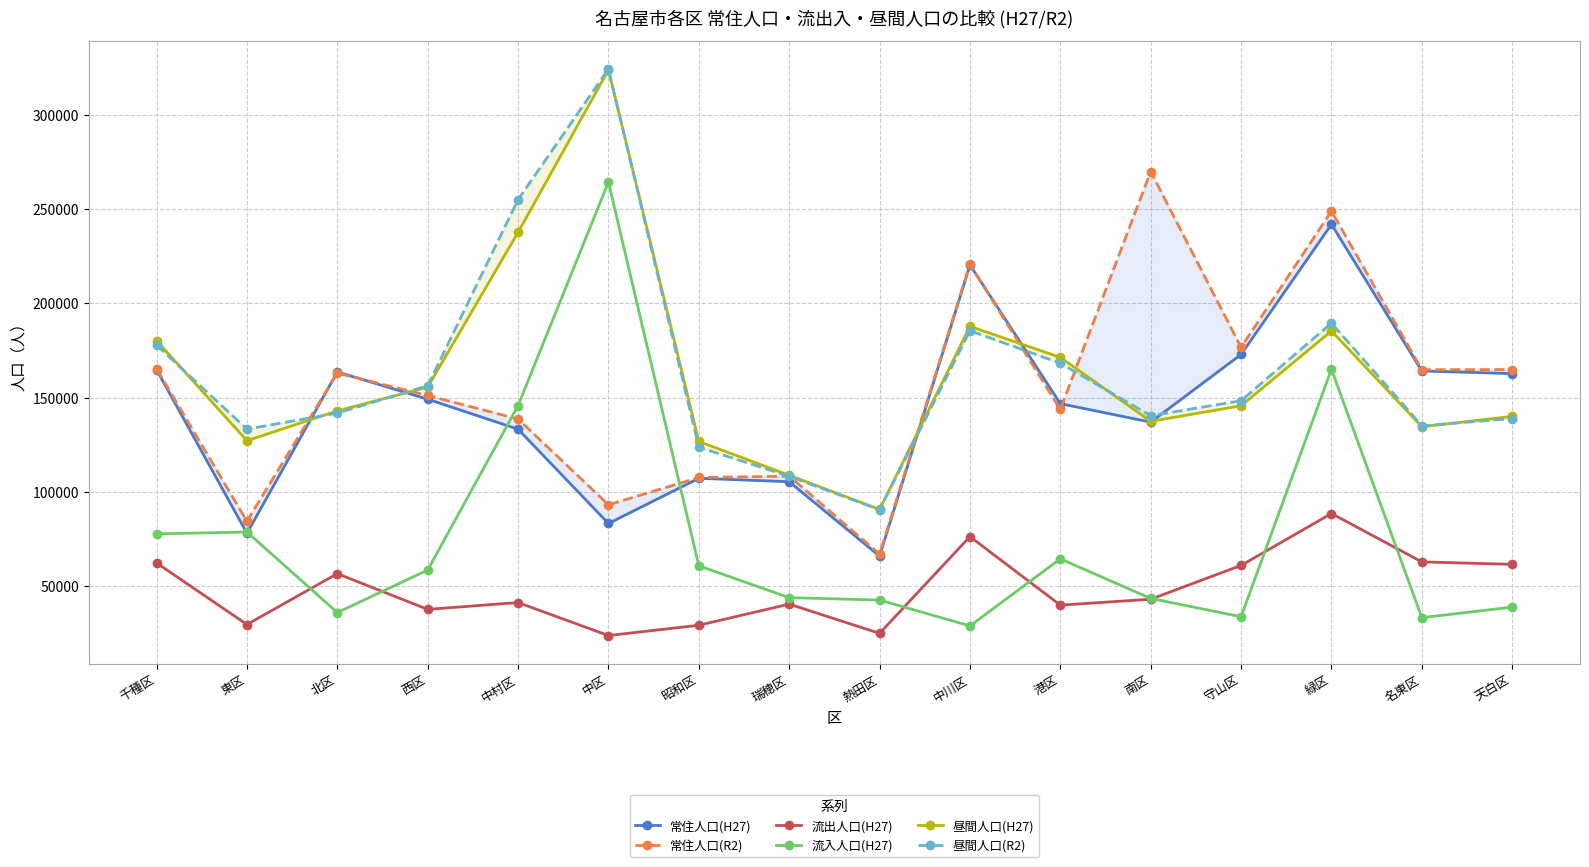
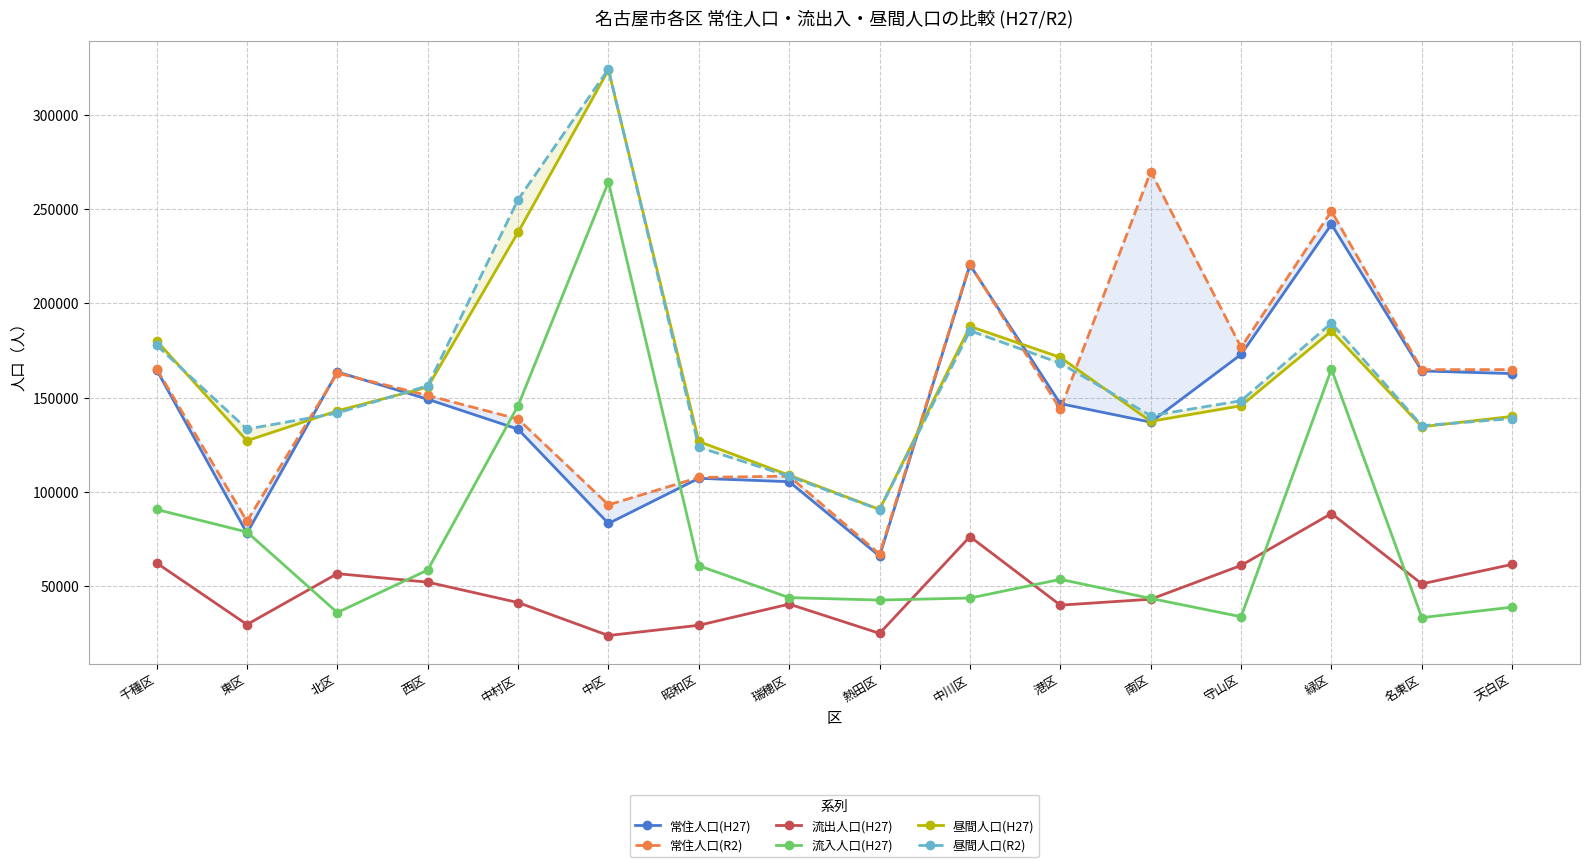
  {
    "常住人口(R2)": {
      "港区": 144000
    },
    "流出人口(H27)": {
      "千種区": 62000,
      "東区": 30000,
      "北区": 57000,
-     "西区": 38000,
+     "西区": 52000,
      "中村区": 41000,
      "中区": 24000,
      "昭和区": 29000,
      "瑞穂区": 40000,
      "熱田区": 25000,
      "中川区": 76000,
      "港区": 40000,
      "守山区": 61000,
      "緑区": 88000,
-     "名東区": 63000,
+     "名東区": 51000,
      "天白区": 62000
    },
    "流入人口(H27)": {
-     "千種区": 78000,
+     "千種区": 91000,
      "北区": 36000,
      "西区": 59000,
      "中村区": 146000,
      "中区": 264000,
      "昭和区": 61000,
      "瑞穂区": 44000,
      "熱田区": 43000,
-     "中川区": 29000,
-     "港区": 64000,
+     "中川区": 44000,
+     "港区": 54000,
      "守山区": 34000,
      "緑区": 165000,
      "名東区": 33000,
      "天白区": 39000
    },
    "昼間人口(R2)": {
      "千種区": 178000,
      "昭和区": 124000,
      "中川区": 185000,
      "港区": 168000
    }
  }
